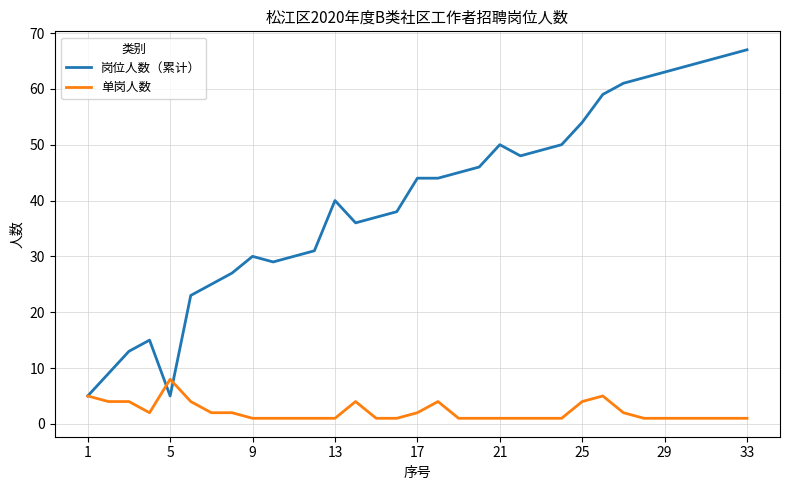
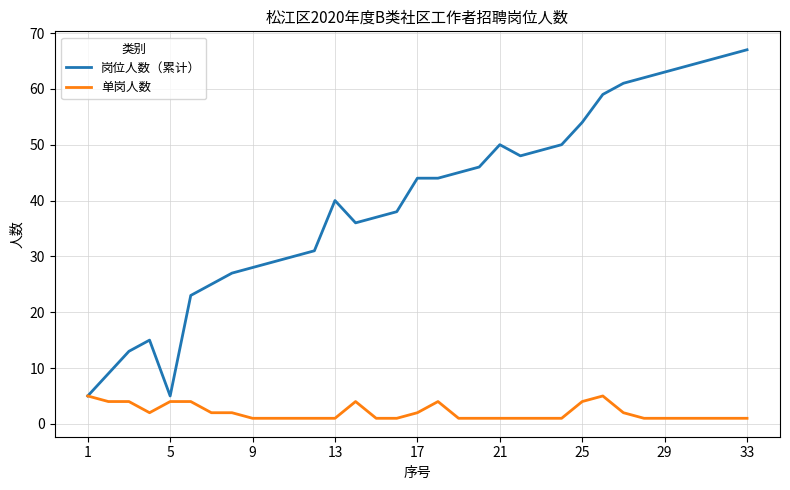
  {
    "岗位人数（累计）": {
      "5": 5,
-     "9": 30,
+     "9": 28,
      "13": 40,
      "17": 44,
      "21": 50,
      "25": 54,
      "29": 63,
      "33": 67
    },
    "单岗人数": {
-     "5": 8,
+     "5": 4,
      "9": 1,
      "13": 1,
      "17": 2,
      "21": 1,
      "25": 4,
      "29": 1,
      "33": 1
    }
  }
